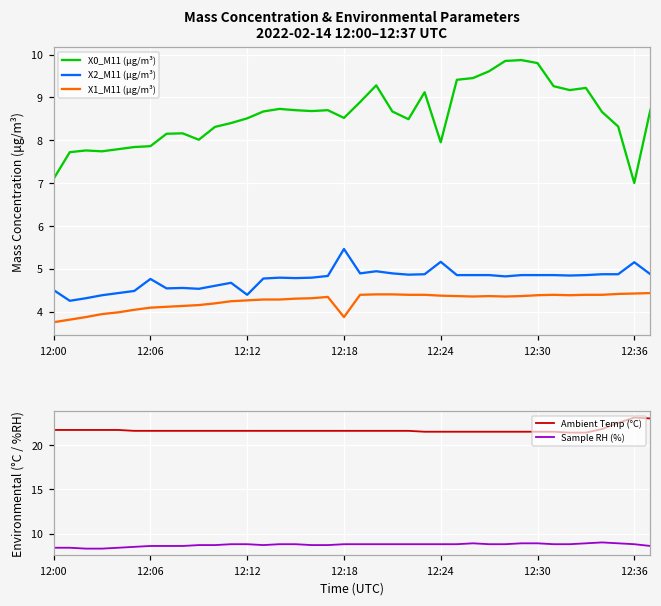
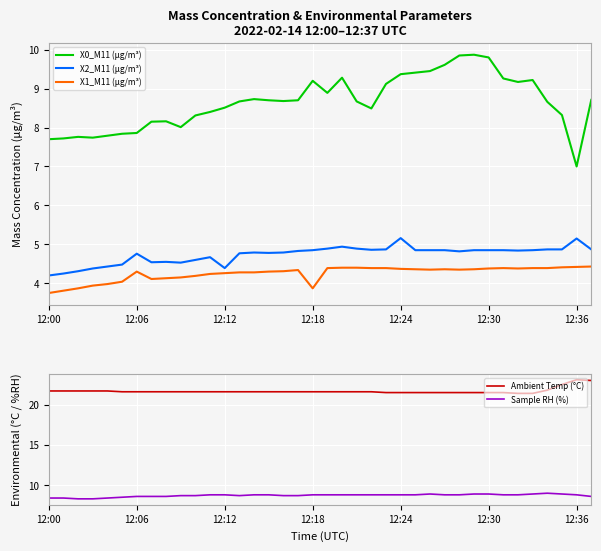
  {
    "Mass Concentration & Environmental Parameters 2022-02-14 12:00–12:37 UTC": {
      "X0_M11 (μg/m³)": {
-       "12:00": 7.1,
+       "12:00": 7.7,
        "12:06": 7.9,
        "12:12": 8.5,
-       "12:18": 8.5,
-       "12:24": 8.0,
+       "12:18": 9.2,
+       "12:24": 9.4,
        "12:30": 9.8,
        "12:36": 7.0
      },
      "X2_M11 (μg/m³)": {
-       "12:00": 4.5,
+       "12:00": 4.2,
        "12:06": 4.8,
        "12:12": 4.4,
-       "12:18": 5.5,
+       "12:18": 4.9,
        "12:24": 5.2,
        "12:30": 4.9,
        "12:36": 5.2
      },
      "X1_M11 (μg/m³)": {
        "12:00": 3.8,
-       "12:06": 4.1,
+       "12:06": 4.3,
        "12:12": 4.3,
        "12:18": 3.9,
        "12:24": 4.4,
        "12:30": 4.4,
        "12:36": 4.4
      }
    }
  }
